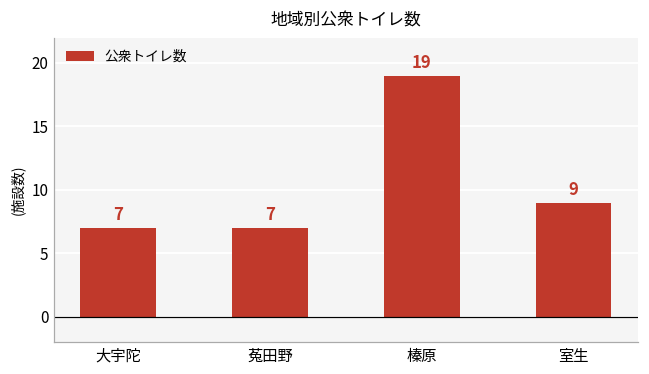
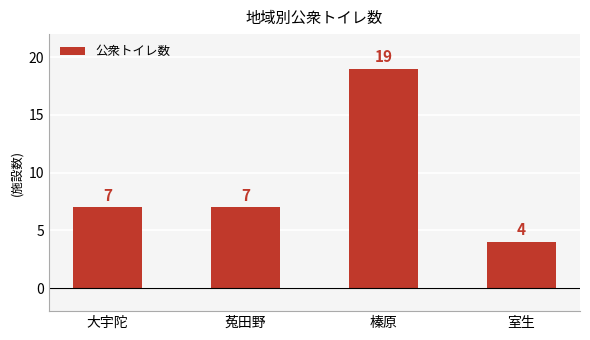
  {
    "大宇陀": 7,
    "菟田野": 7,
    "榛原": 19,
-   "室生": 9
+   "室生": 4
  }
